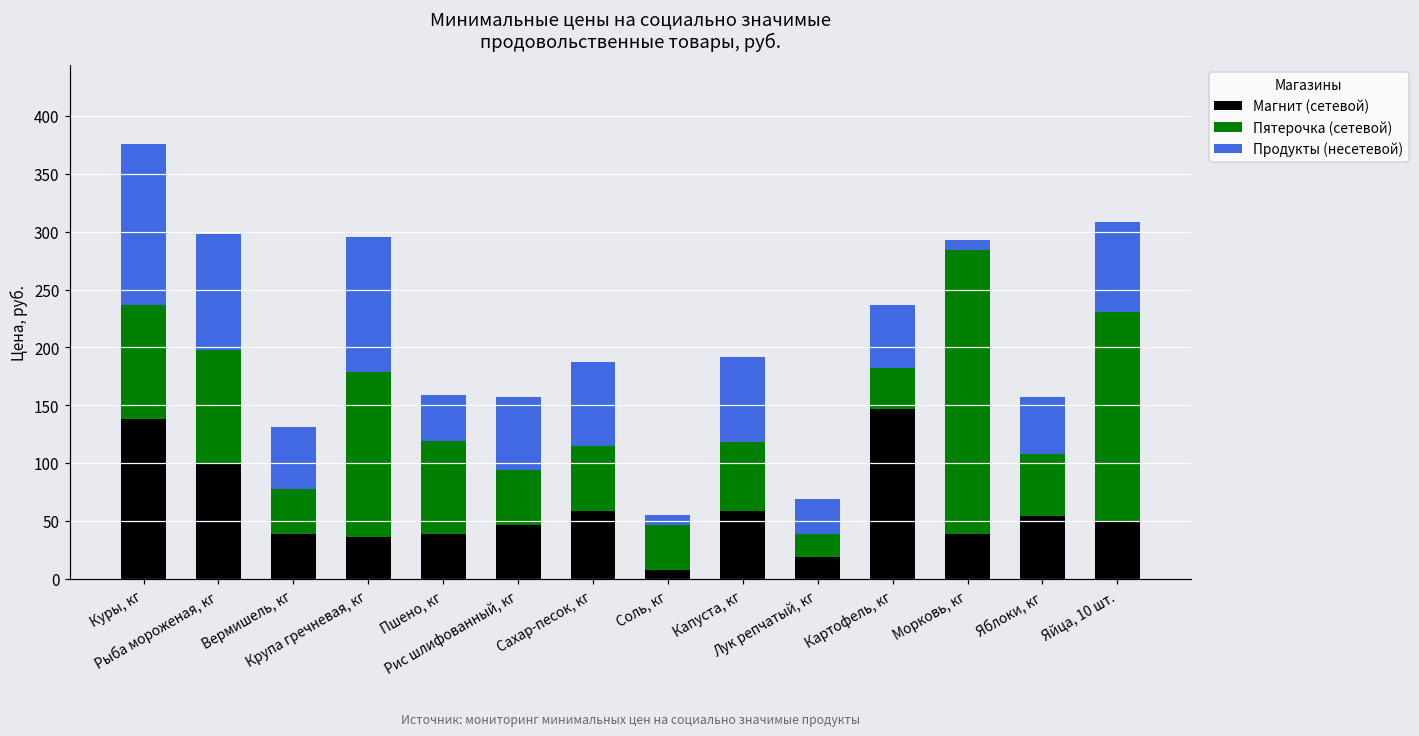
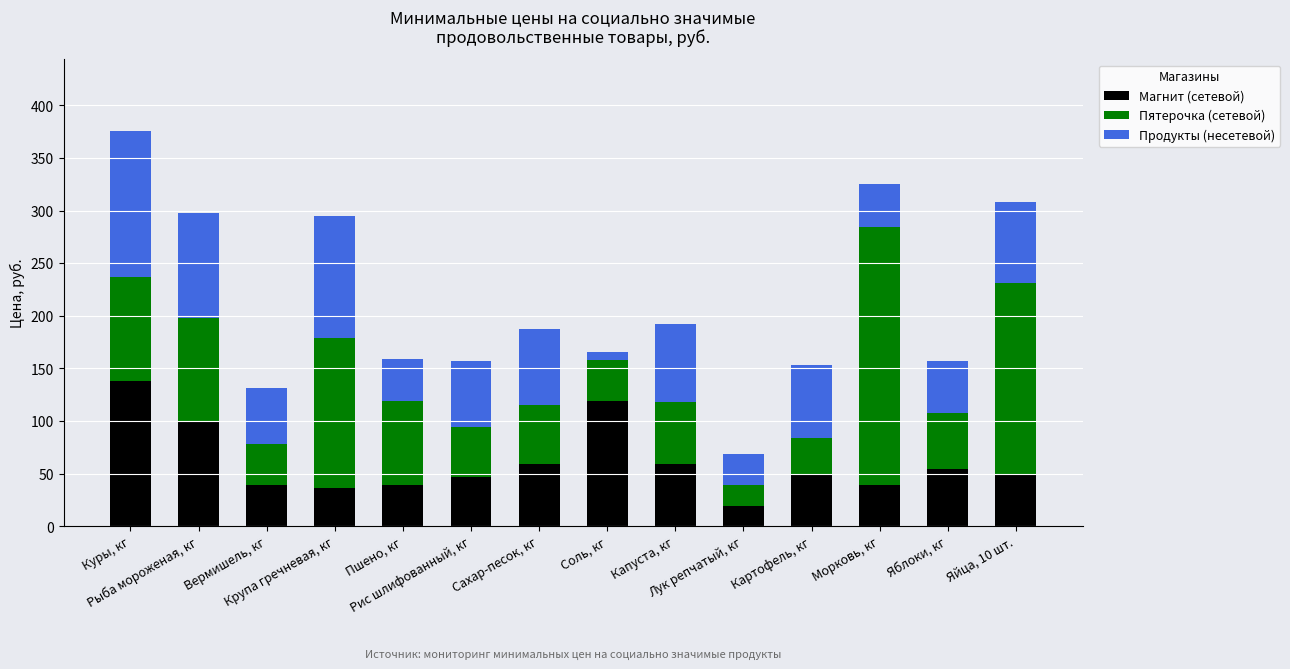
  {
    "Магнит (сетевой)": {
      "Куры, кг": 138,
      "Рыба мороженая, кг": 99,
      "Вермишель, кг": 39,
      "Крупа гречневая, кг": 36,
      "Пшено, кг": 39,
      "Рис шлифованный, кг": 47,
      "Сахар-песок, кг": 59,
-     "Соль, кг": 8,
+     "Соль, кг": 119,
      "Капуста, кг": 59,
      "Лук репчатый, кг": 19,
-     "Картофель, кг": 147,
+     "Картофель, кг": 49,
      "Морковь, кг": 39,
      "Яблоки, кг": 54,
      "Яйца, 10 шт.": 50
    },
    "Пятерочка (сетевой)": {
      "Куры, кг": 99,
      "Рыба мороженая, кг": 99,
      "Вермишель, кг": 39,
      "Крупа гречневая, кг": 143,
      "Пшено, кг": 80,
      "Рис шлифованный, кг": 47,
      "Сахар-песок, кг": 56,
      "Соль, кг": 39,
      "Капуста, кг": 59,
      "Лук репчатый, кг": 20,
      "Картофель, кг": 35,
      "Морковь, кг": 245,
      "Яблоки, кг": 54,
      "Яйца, 10 шт.": 181
    },
    "Продукты (несетевой)": {
      "Куры, кг": 139,
      "Рыба мороженая, кг": 100,
      "Вермишель, кг": 53,
      "Крупа гречневая, кг": 116,
      "Пшено, кг": 40,
      "Рис шлифованный, кг": 63,
      "Сахар-песок, кг": 72,
      "Соль, кг": 8,
      "Капуста, кг": 74,
      "Лук репчатый, кг": 30,
-     "Картофель, кг": 55,
-     "Морковь, кг": 9,
+     "Картофель, кг": 69,
+     "Морковь, кг": 41,
      "Яблоки, кг": 49,
      "Яйца, 10 шт.": 77
    }
  }
